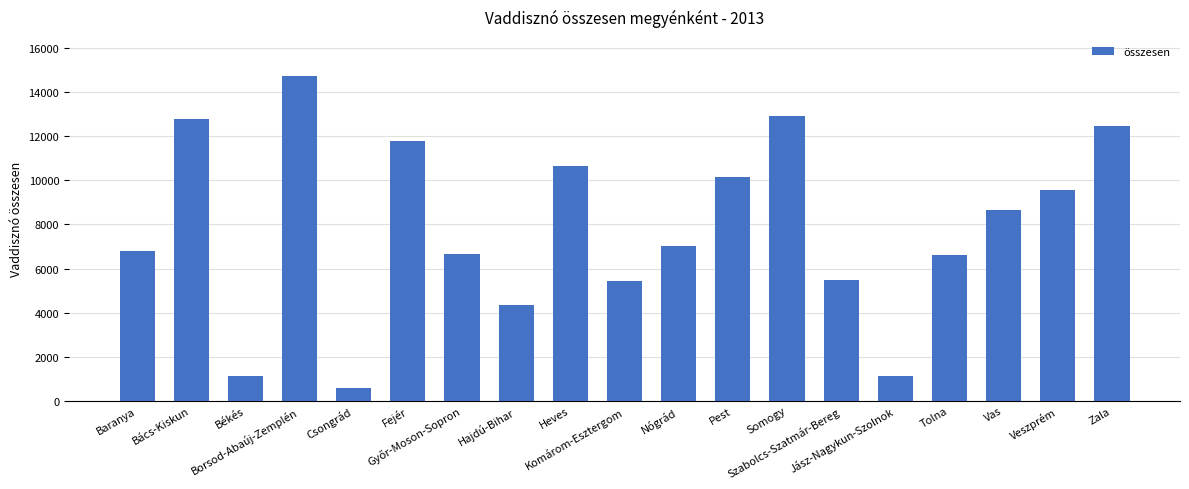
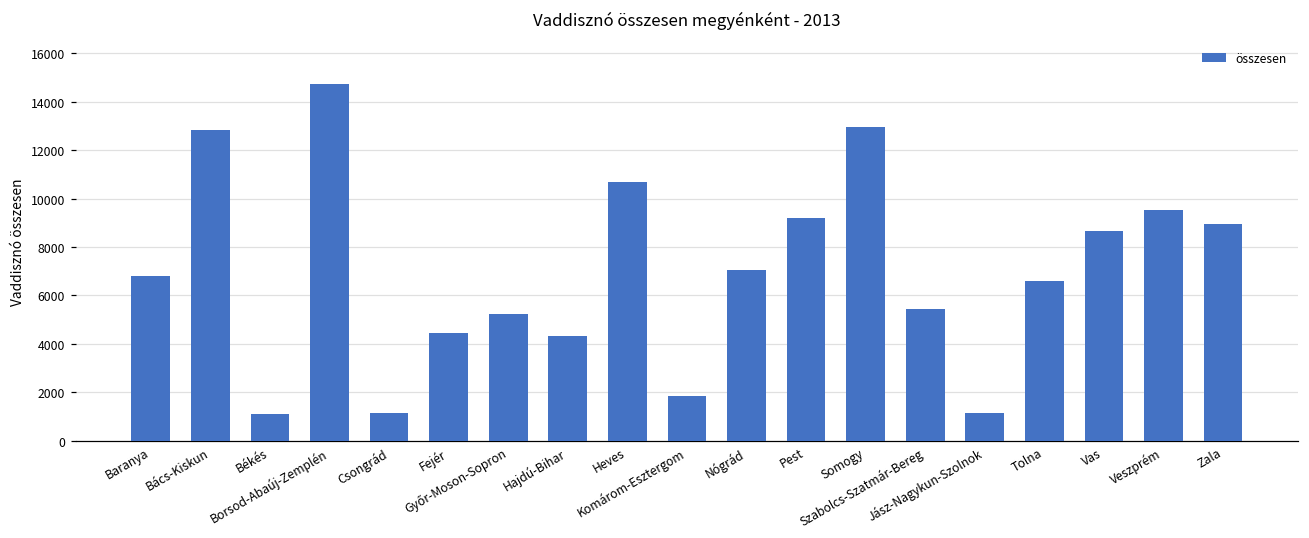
  {
    "Baranya": 6800,
    "Bács-Kiskun": 12800,
    "Békés": 1100,
    "Borsod-Abaúj-Zemplén": 14700,
-   "Csongrád": 600,
-   "Fejér": 11800,
-   "Győr-Moson-Sopron": 6600,
+   "Csongrád": 1200,
+   "Fejér": 4400,
+   "Győr-Moson-Sopron": 5200,
    "Hajdú-Bihar": 4300,
    "Heves": 10700,
-   "Komárom-Esztergom": 5400,
+   "Komárom-Esztergom": 1900,
    "Nógrád": 7000,
-   "Pest": 10100,
+   "Pest": 9200,
    "Somogy": 12900,
    "Szabolcs-Szatmár-Bereg": 5500,
    "Jász-Nagykun-Szolnok": 1100,
    "Tolna": 6600,
    "Vas": 8600,
    "Veszprém": 9500,
-   "Zala": 12500
+   "Zala": 8900
  }
